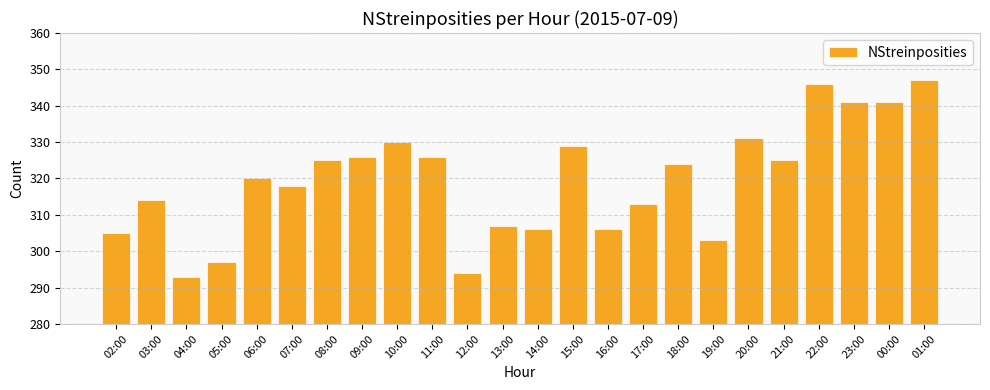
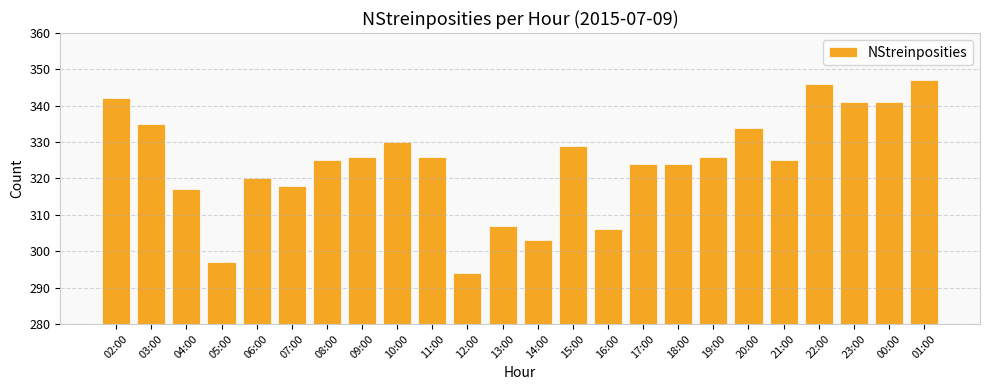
  {
-   "02:00": 305,
-   "03:00": 314,
-   "04:00": 293,
+   "02:00": 342,
+   "03:00": 335,
+   "04:00": 317,
    "05:00": 297,
    "06:00": 320,
    "07:00": 318,
    "08:00": 325,
    "09:00": 326,
    "10:00": 330,
    "11:00": 326,
    "12:00": 294,
    "13:00": 307,
-   "14:00": 306,
+   "14:00": 303,
    "15:00": 329,
    "16:00": 306,
-   "17:00": 313,
+   "17:00": 324,
    "18:00": 324,
-   "19:00": 303,
-   "20:00": 331,
+   "19:00": 326,
+   "20:00": 334,
    "21:00": 325,
    "22:00": 346,
    "23:00": 341,
    "00:00": 341,
    "01:00": 347
  }
